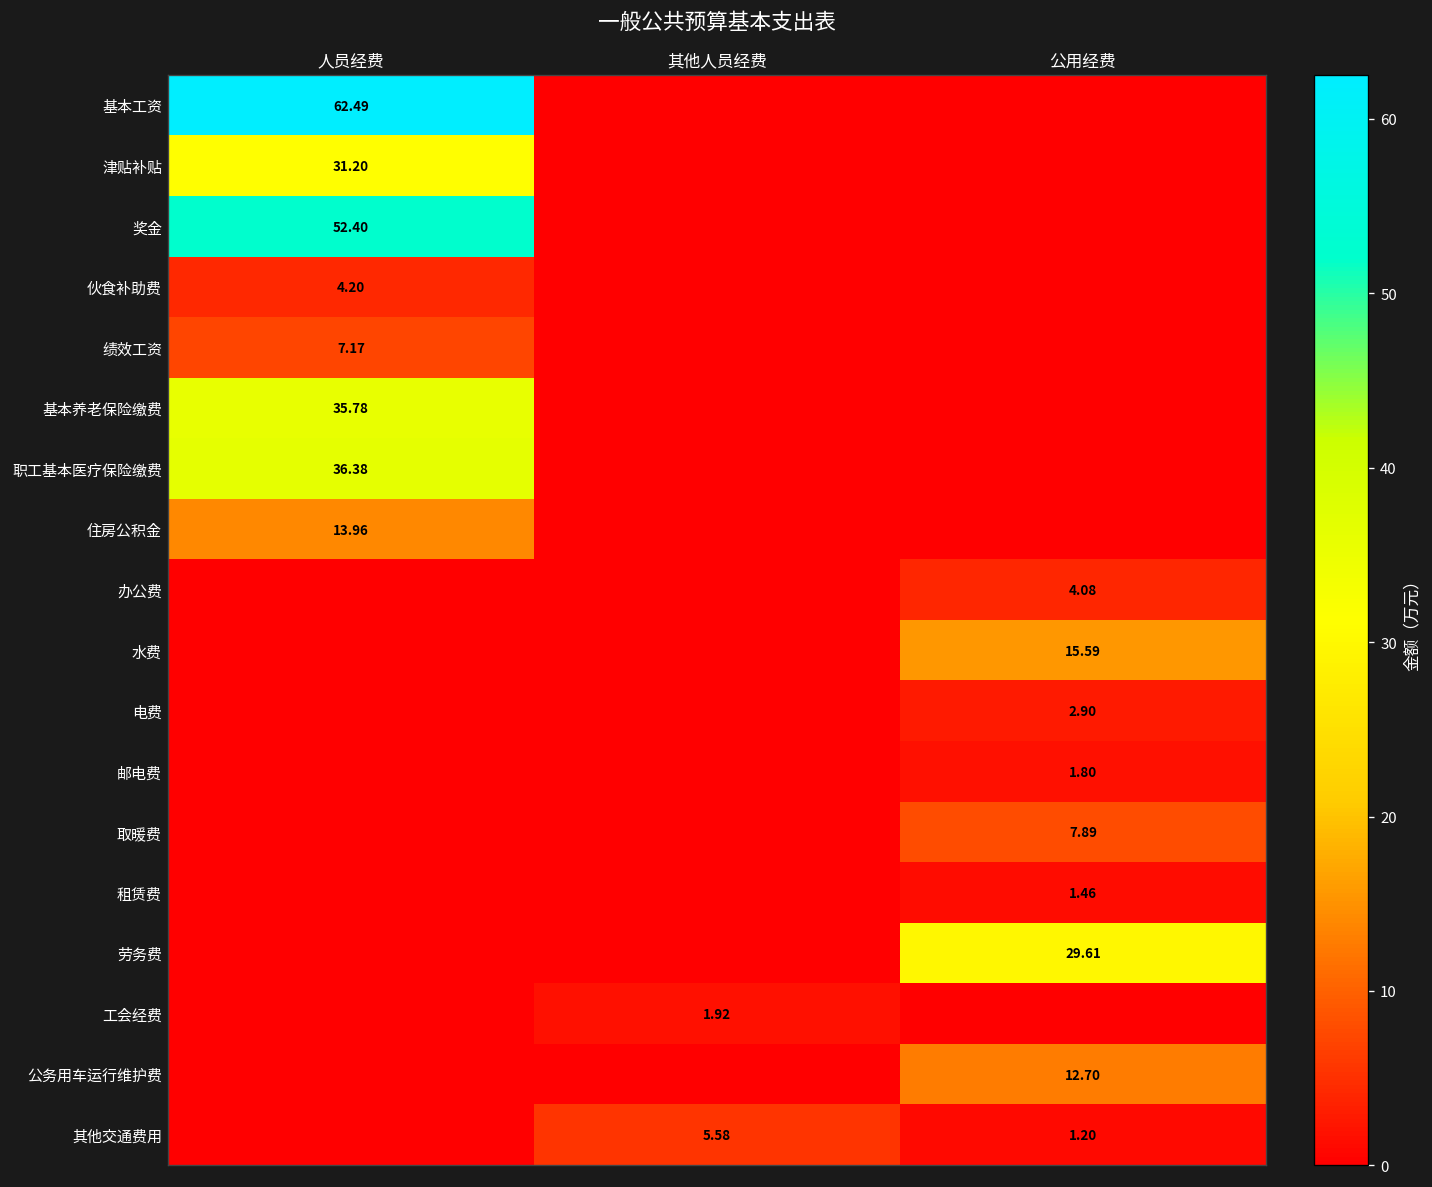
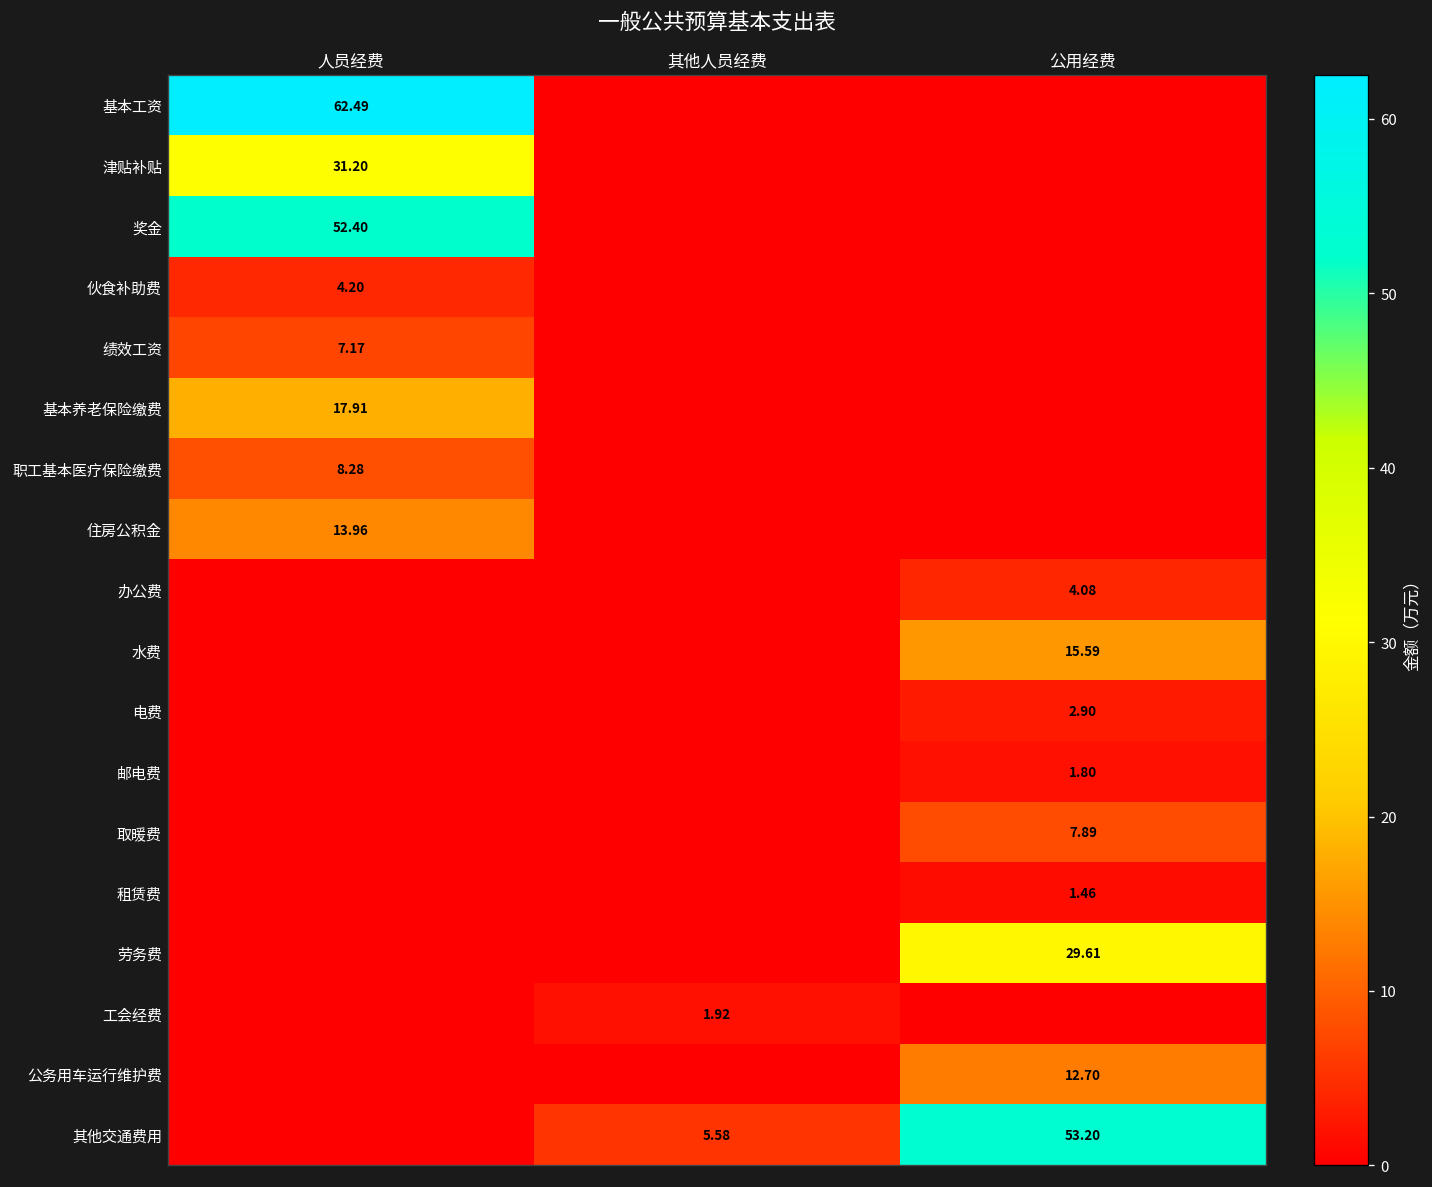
  {
    "基本工资": {
      "人员经费": 62.49
    },
    "津贴补贴": {
      "人员经费": 31.20
    },
    "奖金": {
      "人员经费": 52.40
    },
    "伙食补助费": {
      "人员经费": 4.20
    },
    "绩效工资": {
      "人员经费": 7.17
    },
    "基本养老保险缴费": {
-     "人员经费": 35.78
+     "人员经费": 17.91
    },
    "职工基本医疗保险缴费": {
-     "人员经费": 36.38
+     "人员经费": 8.28
    },
    "住房公积金": {
      "人员经费": 13.96
    },
    "办公费": {
      "公用经费": 4.08
    },
    "水费": {
      "公用经费": 15.59
    },
    "电费": {
      "公用经费": 2.90
    },
    "邮电费": {
      "公用经费": 1.80
    },
    "取暖费": {
      "公用经费": 7.89
    },
    "租赁费": {
      "公用经费": 1.46
    },
    "劳务费": {
      "公用经费": 29.61
    },
    "工会经费": {
      "其他人员经费": 1.92
    },
    "公务用车运行维护费": {
      "公用经费": 12.70
    },
    "其他交通费用": {
      "其他人员经费": 5.58,
-     "公用经费": 1.20
+     "公用经费": 53.20
    }
  }
